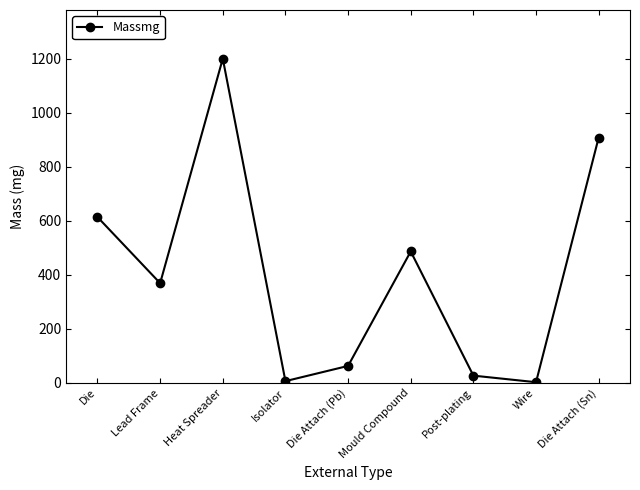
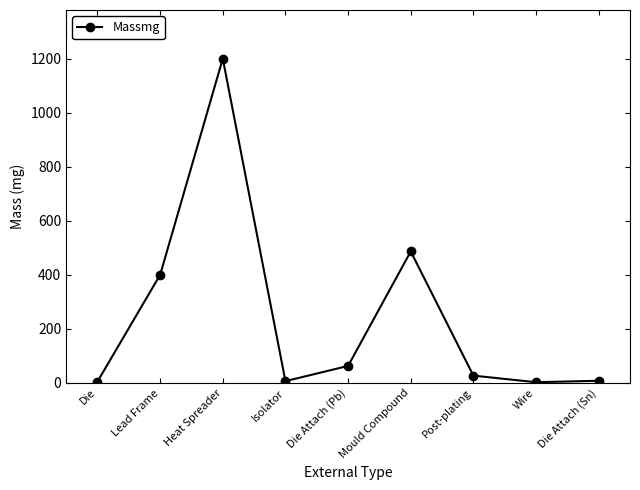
  {
-   "Die": 610,
-   "Lead Frame": 370,
+   "Die": 10,
+   "Lead Frame": 400,
    "Heat Spreader": 1200,
    "Isolator": 10,
    "Die Attach (Pb)": 60,
    "Mould Compound": 490,
    "Post-plating": 30,
    "Wire": 0,
-   "Die Attach (Sn)": 910
+   "Die Attach (Sn)": 10
  }
